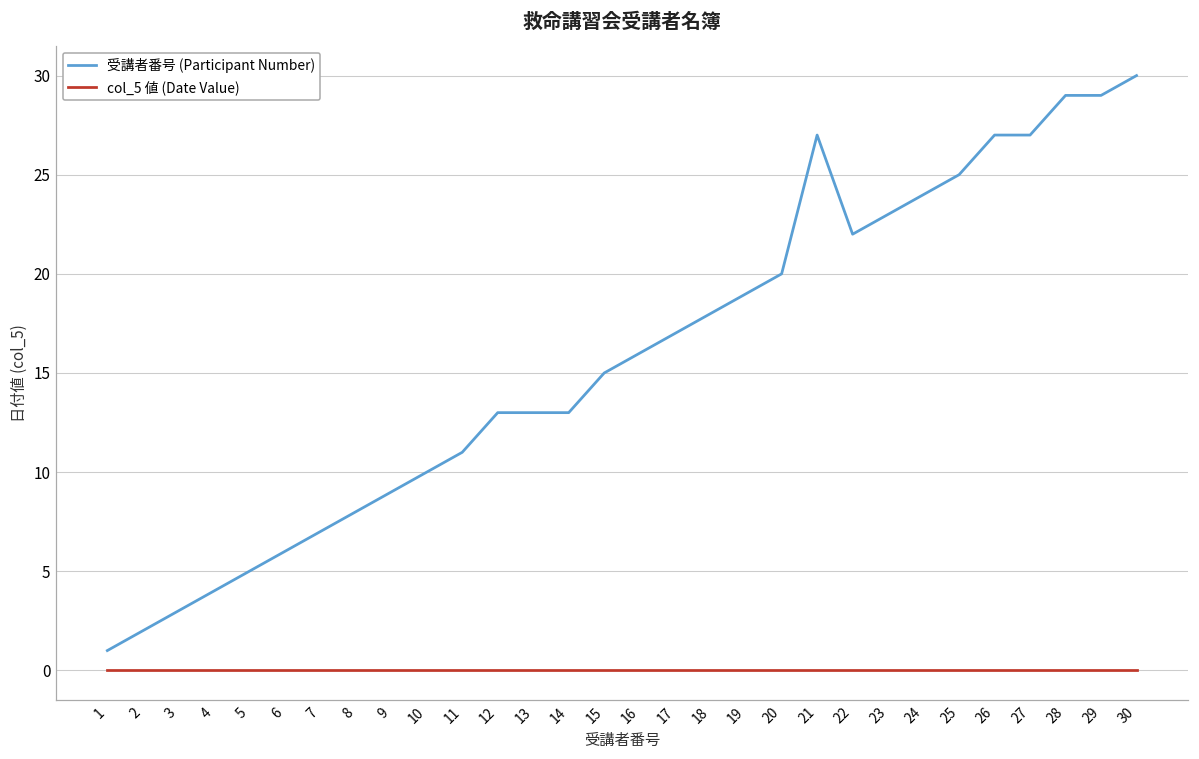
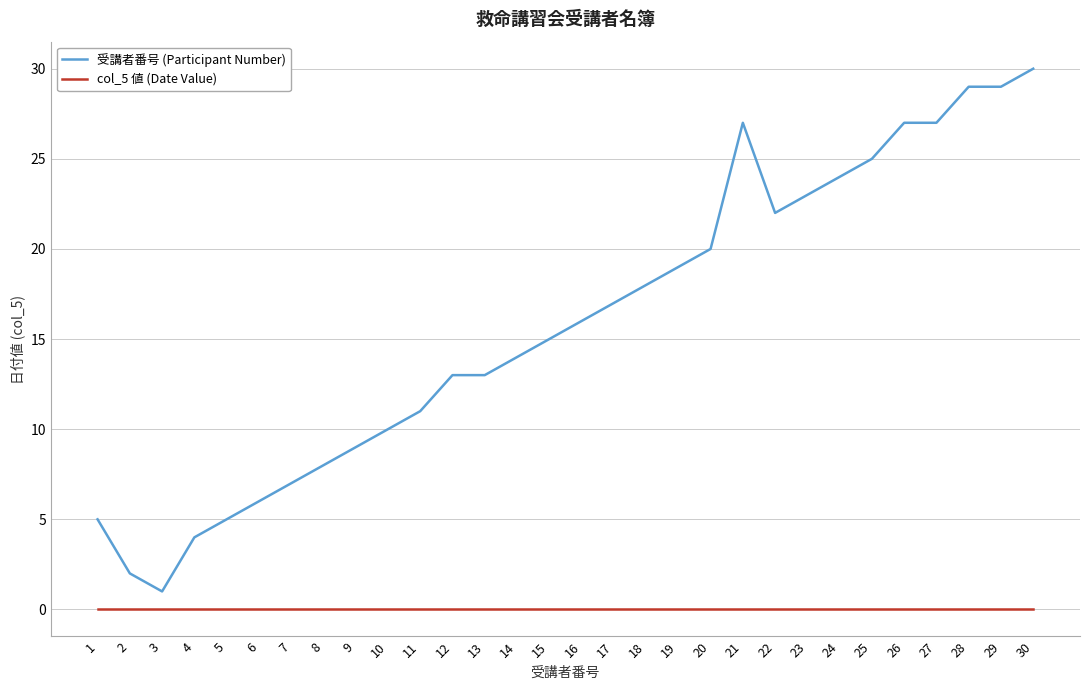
  {
    "受講者番号 (Participant Number)": {
-     "1": 1,
+     "1": 5,
      "2": 2,
-     "3": 3,
+     "3": 1,
      "4": 4,
      "5": 5,
      "6": 6,
      "7": 7,
      "8": 8,
      "9": 9,
      "10": 10,
      "11": 11,
      "12": 13,
      "13": 13,
-     "14": 13,
+     "14": 14,
      "15": 15,
      "16": 16,
      "17": 17,
      "18": 18,
      "19": 19,
      "20": 20,
      "21": 27,
      "22": 22,
      "23": 23,
      "24": 24,
      "25": 25,
      "26": 27,
      "27": 27,
      "28": 29,
      "29": 29,
      "30": 30
    },
    "col_5 値 (Date Value)": {
      "1": 0,
      "2": 0,
      "3": 0,
      "4": 0,
      "5": 0,
      "6": 0,
      "7": 0,
      "8": 0,
      "9": 0,
      "10": 0,
      "11": 0,
      "12": 0,
      "13": 0,
      "14": 0,
      "15": 0,
      "16": 0,
      "17": 0,
      "18": 0,
      "19": 0,
      "20": 0,
      "21": 0,
      "22": 0,
      "23": 0,
      "24": 0,
      "25": 0,
      "26": 0,
      "27": 0,
      "28": 0,
      "29": 0,
      "30": 0
    }
  }
